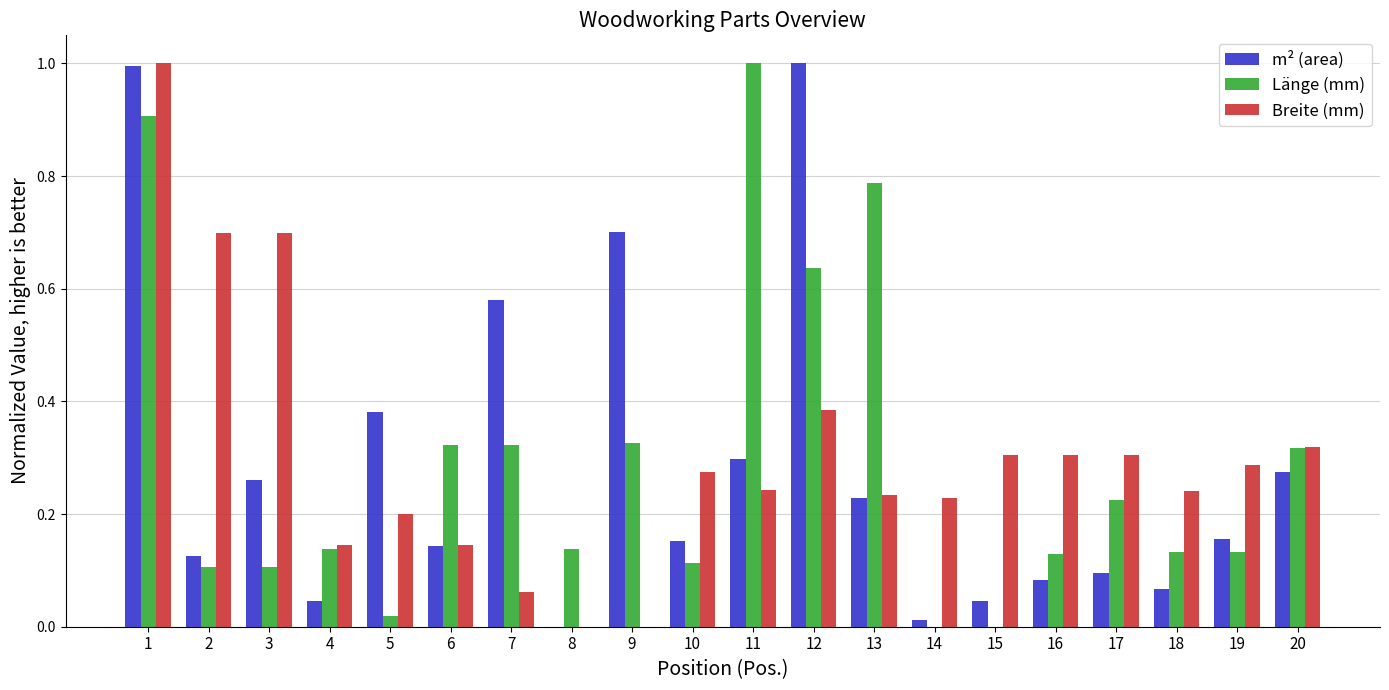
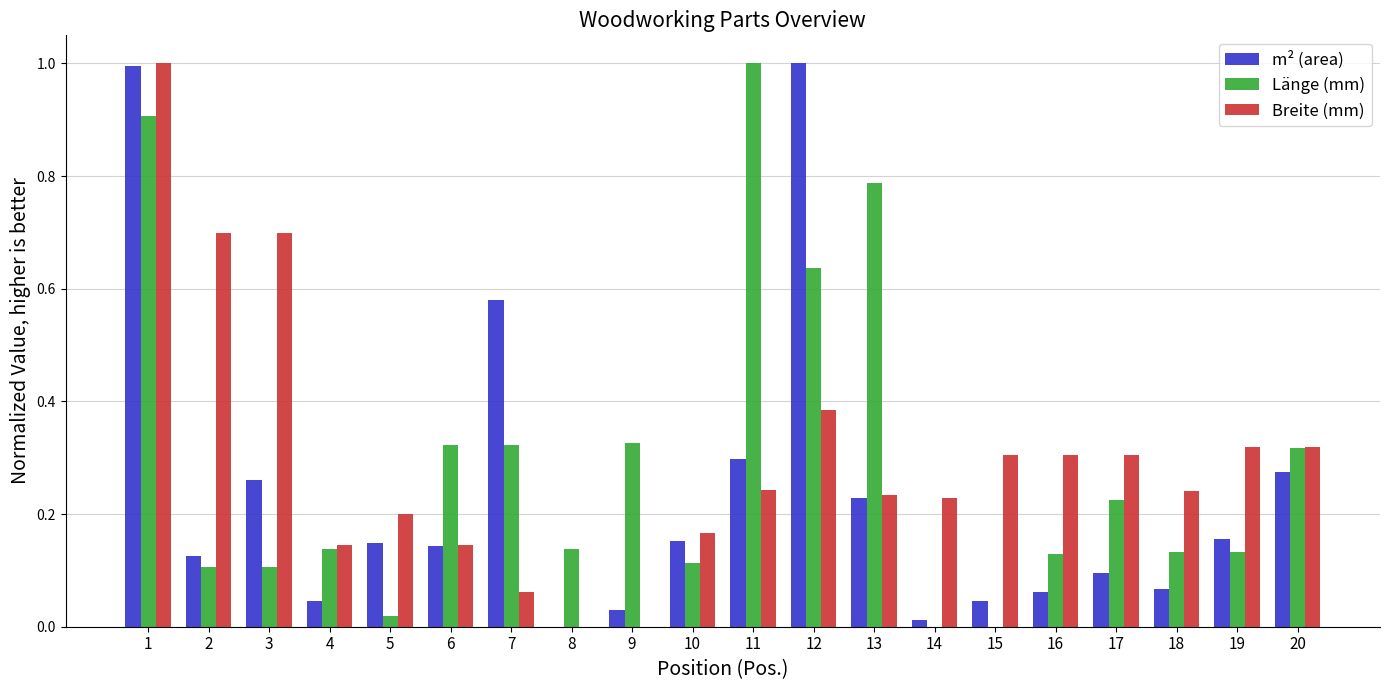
  {
    "m² (area)": {
      "1": 1.00,
      "2": 0.13,
      "3": 0.26,
      "4": 0.05,
-     "5": 0.38,
+     "5": 0.15,
      "6": 0.14,
      "7": 0.58,
      "8": 0.00,
-     "9": 0.70,
+     "9": 0.03,
      "10": 0.15,
      "11": 0.30,
      "12": 1.00,
      "13": 0.23,
      "14": 0.01,
      "15": 0.05,
-     "16": 0.08,
+     "16": 0.06,
      "17": 0.10,
      "18": 0.07,
      "19": 0.16,
      "20": 0.27
    },
    "Länge (mm)": {
      "1": 0.91,
      "2": 0.11,
      "3": 0.11,
      "4": 0.14,
      "5": 0.02,
      "6": 0.32,
      "7": 0.32,
      "8": 0.14,
      "9": 0.33,
      "10": 0.11,
      "11": 1.00,
      "12": 0.64,
      "13": 0.79,
      "14": 0.00,
      "15": 0.00,
      "16": 0.13,
      "17": 0.23,
      "18": 0.13,
      "19": 0.13,
      "20": 0.32
    },
    "Breite (mm)": {
      "1": 1.00,
      "2": 0.70,
      "3": 0.70,
      "4": 0.15,
      "5": 0.20,
      "6": 0.15,
      "7": 0.06,
      "8": 0.00,
      "9": 0.00,
-     "10": 0.27,
+     "10": 0.17,
      "11": 0.24,
      "12": 0.38,
      "13": 0.23,
      "14": 0.23,
      "15": 0.31,
      "16": 0.31,
      "17": 0.31,
      "18": 0.24,
-     "19": 0.29,
+     "19": 0.32,
      "20": 0.32
    }
  }
